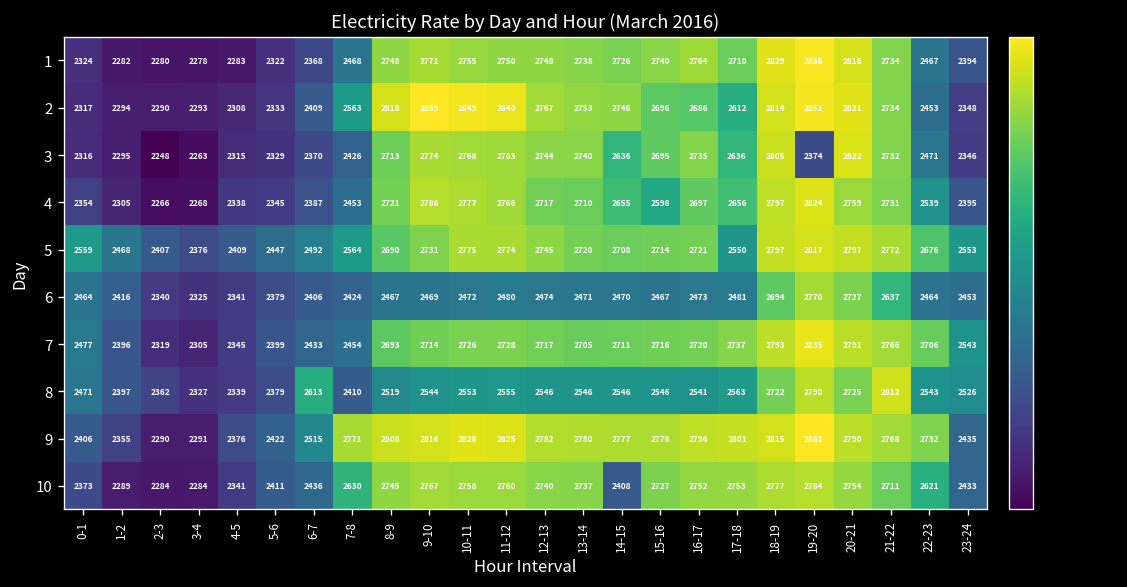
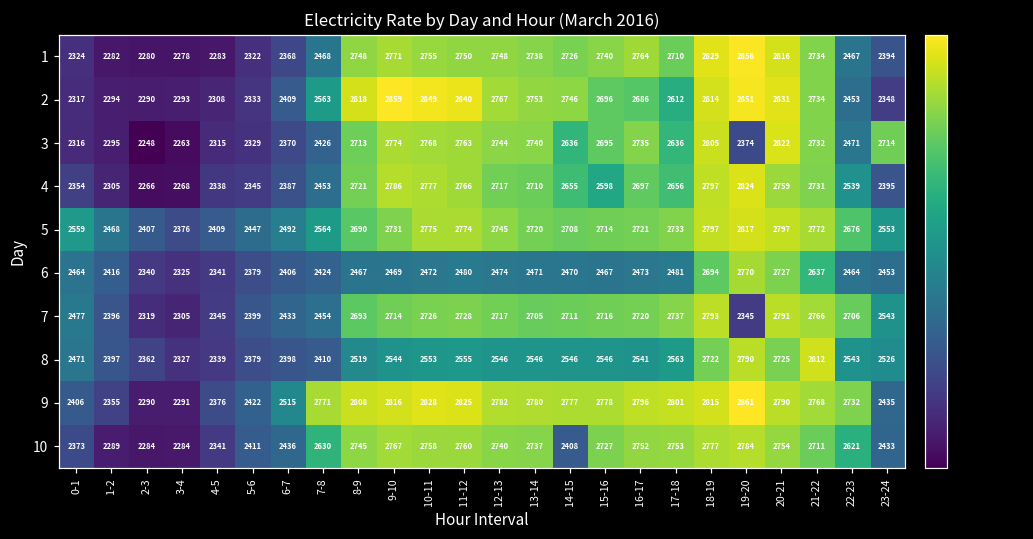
  {
    "3": {
      "0-1": 2316,
      "1-2": 2295,
      "2-3": 2248,
      "3-4": 2263,
      "4-5": 2315,
      "5-6": 2329,
      "6-7": 2370,
      "7-8": 2426,
      "8-9": 2713,
      "9-10": 2774,
      "10-11": 2768,
      "11-12": 2763,
      "12-13": 2744,
      "13-14": 2740,
      "14-15": 2636,
      "15-16": 2695,
      "16-17": 2735,
      "17-18": 2636,
      "18-19": 2805,
      "19-20": 2374,
      "20-21": 2822,
      "21-22": 2732,
      "22-23": 2471,
-     "23-24": 2346
+     "23-24": 2714
    },
    "5": {
      "0-1": 2559,
      "1-2": 2468,
      "2-3": 2407,
      "3-4": 2376,
      "4-5": 2409,
      "5-6": 2447,
      "6-7": 2492,
      "7-8": 2564,
      "8-9": 2690,
      "9-10": 2731,
      "10-11": 2775,
      "11-12": 2774,
      "12-13": 2745,
      "13-14": 2720,
      "14-15": 2708,
      "15-16": 2714,
      "16-17": 2721,
-     "17-18": 2550,
+     "17-18": 2733,
      "18-19": 2797,
      "19-20": 2817,
      "20-21": 2797,
      "21-22": 2772,
      "22-23": 2676,
      "23-24": 2553
    },
    "7": {
      "0-1": 2477,
      "1-2": 2396,
      "2-3": 2319,
      "3-4": 2305,
      "4-5": 2345,
      "5-6": 2399,
      "6-7": 2433,
      "7-8": 2454,
      "8-9": 2693,
      "9-10": 2714,
      "10-11": 2726,
      "11-12": 2728,
      "12-13": 2717,
      "13-14": 2705,
      "14-15": 2711,
      "15-16": 2716,
      "16-17": 2720,
      "17-18": 2737,
      "18-19": 2793,
-     "19-20": 2835,
+     "19-20": 2345,
      "20-21": 2791,
      "21-22": 2766,
      "22-23": 2706,
      "23-24": 2543
    },
    "8": {
      "0-1": 2471,
      "1-2": 2397,
      "2-3": 2362,
      "3-4": 2327,
      "4-5": 2339,
      "5-6": 2379,
-     "6-7": 2613,
+     "6-7": 2398,
      "7-8": 2410,
      "8-9": 2519,
      "9-10": 2544,
      "10-11": 2553,
      "11-12": 2555,
      "12-13": 2546,
      "13-14": 2546,
      "14-15": 2546,
      "15-16": 2546,
      "16-17": 2541,
      "17-18": 2563,
      "18-19": 2722,
      "19-20": 2790,
      "20-21": 2725,
      "21-22": 2812,
      "22-23": 2543,
      "23-24": 2526
    }
  }
